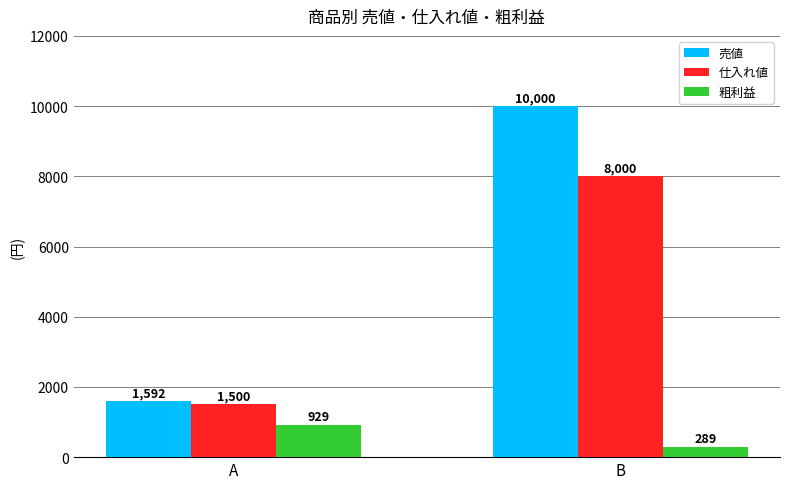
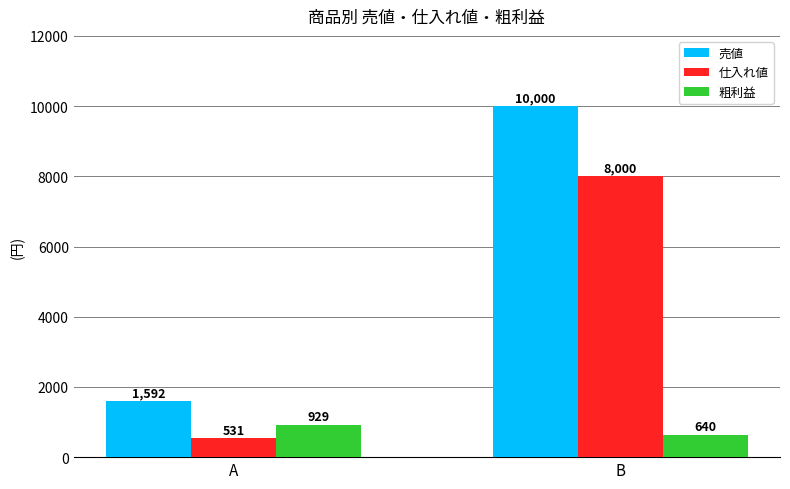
  {
    "売値": {
      "A": "1,592",
      "B": "10,000"
    },
    "仕入れ値": {
-     "A": "1,500",
+     "A": "531",
      "B": "8,000"
    },
    "粗利益": {
      "A": "929",
-     "B": "289"
+     "B": "640"
    }
  }
